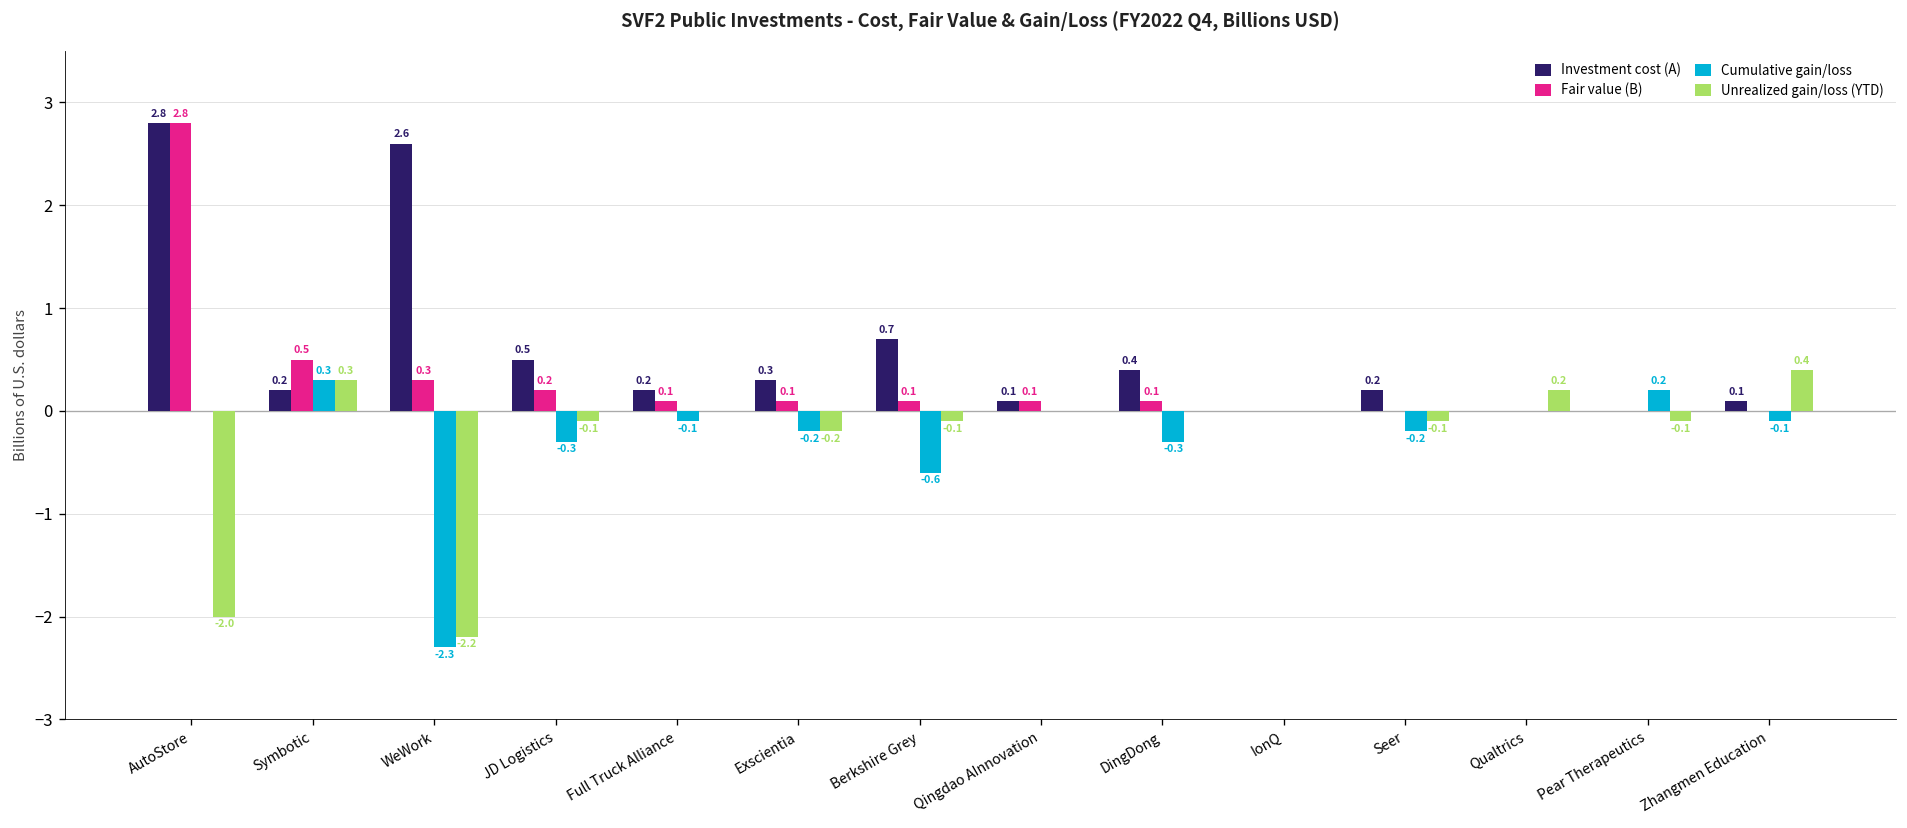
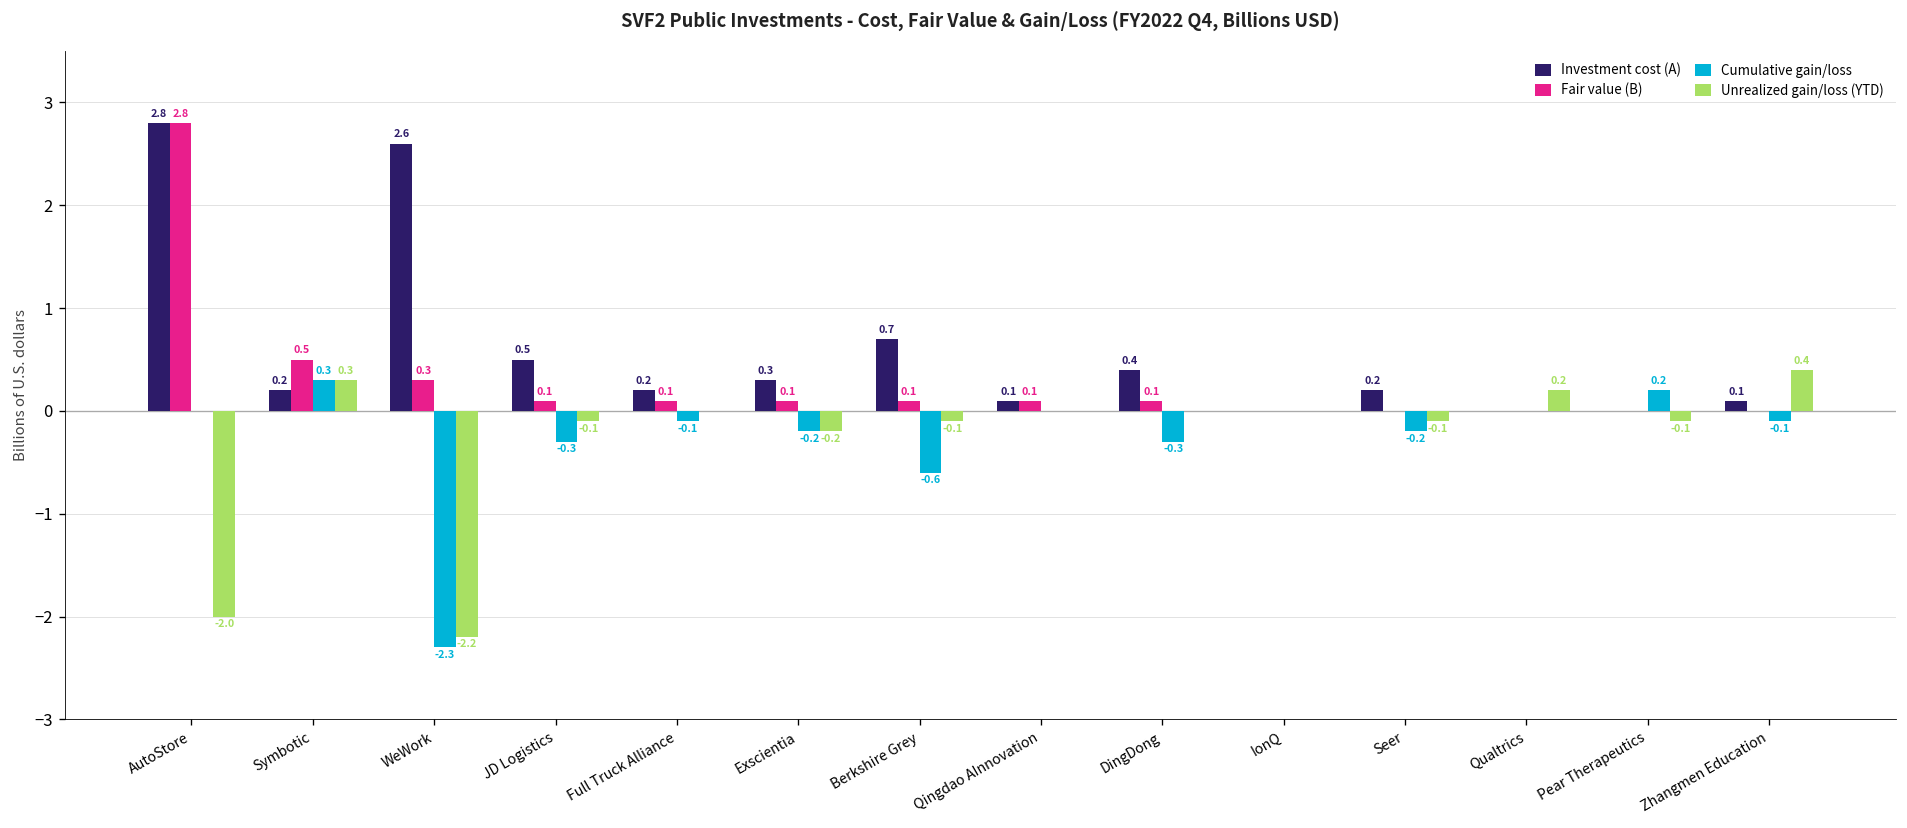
  {
    "Investment cost (A)": {
      "AutoStore": 2.8,
      "Symbotic": 0.2,
      "WeWork": 2.6,
      "JD Logistics": 0.5,
      "Full Truck Alliance": 0.2,
      "Exscientia": 0.3,
      "Berkshire Grey": 0.7,
      "Qingdao AInnovation": 0.1,
      "DingDong": 0.4,
      "Seer": 0.2,
      "Zhangmen Education": 0.1
    },
    "Fair value (B)": {
      "AutoStore": 2.8,
      "Symbotic": 0.5,
      "WeWork": 0.3,
-     "JD Logistics": 0.2,
+     "JD Logistics": 0.1,
      "Full Truck Alliance": 0.1,
      "Exscientia": 0.1,
      "Berkshire Grey": 0.1,
      "Qingdao AInnovation": 0.1,
      "DingDong": 0.1
    },
    "Cumulative gain/loss": {
      "Symbotic": 0.3,
      "WeWork": -2.3,
      "JD Logistics": -0.3,
      "Full Truck Alliance": -0.1,
      "Exscientia": -0.2,
      "Berkshire Grey": -0.6,
      "DingDong": -0.3,
      "Seer": -0.2,
      "Pear Therapeutics": 0.2,
      "Zhangmen Education": -0.1
    },
    "Unrealized gain/loss (YTD)": {
      "AutoStore": -2.0,
      "Symbotic": 0.3,
      "WeWork": -2.2,
      "JD Logistics": -0.1,
      "Exscientia": -0.2,
      "Berkshire Grey": -0.1,
      "Seer": -0.1,
      "Qualtrics": 0.2,
      "Pear Therapeutics": -0.1,
      "Zhangmen Education": 0.4
    }
  }
